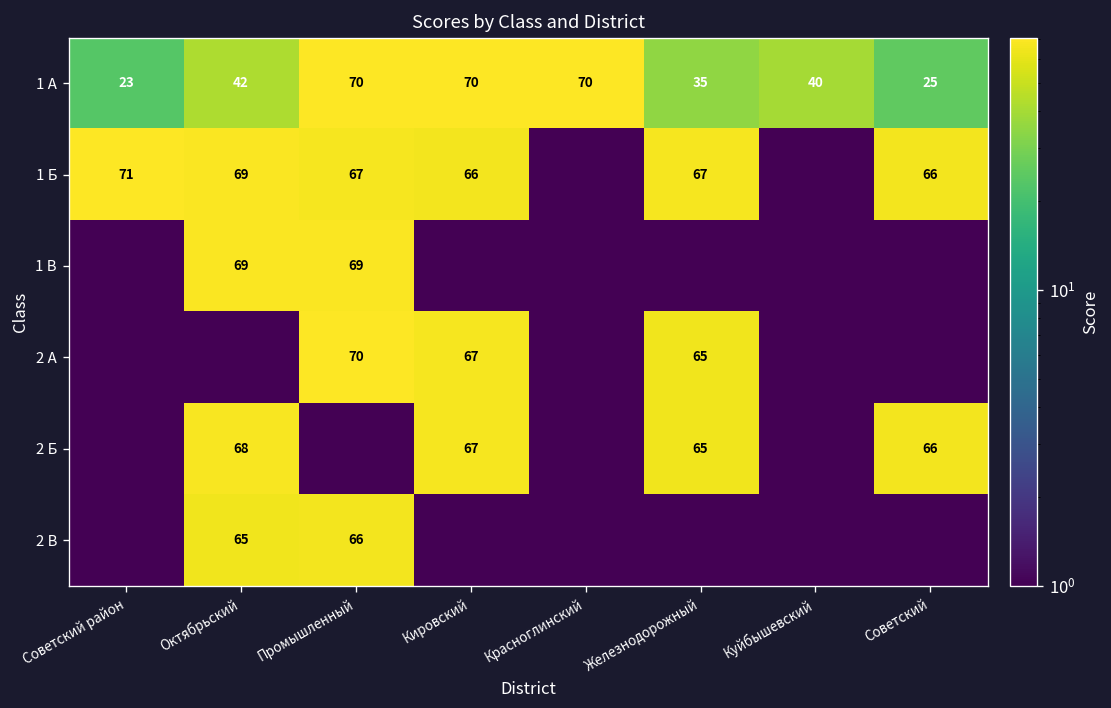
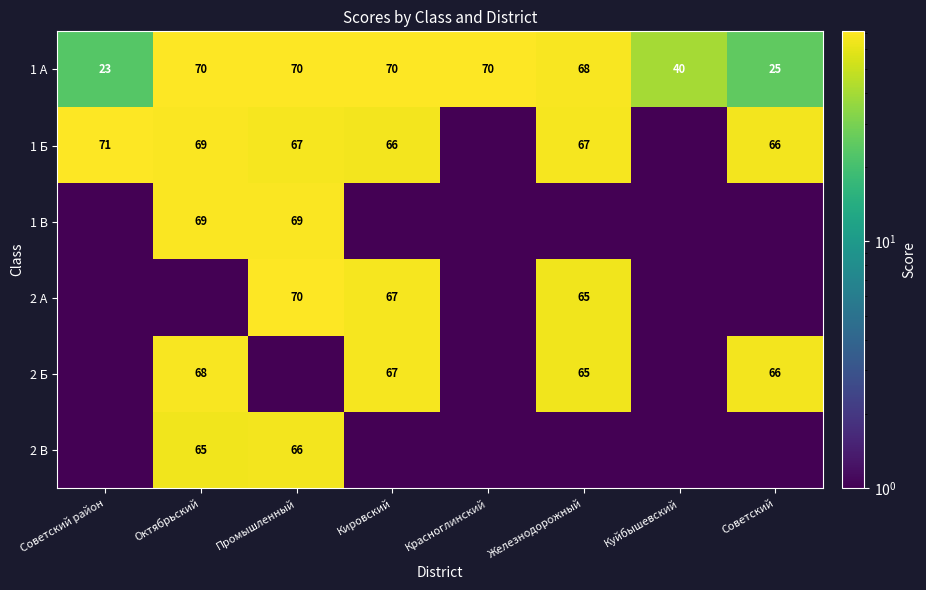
  {
    "1 А": {
      "Советский район": 23,
-     "Октябрьский": 42,
+     "Октябрьский": 70,
      "Промышленный": 70,
      "Кировский": 70,
      "Красноглинский": 70,
-     "Железнодорожный": 35,
+     "Железнодорожный": 68,
      "Куйбышевский": 40,
      "Советский": 25
    },
    "1 Б": {
      "Советский район": 71,
      "Октябрьский": 69,
      "Промышленный": 67,
      "Кировский": 66,
      "Железнодорожный": 67,
      "Советский": 66
    },
    "1 В": {
      "Октябрьский": 69,
      "Промышленный": 69
    },
    "2 А": {
      "Промышленный": 70,
      "Кировский": 67,
      "Железнодорожный": 65
    },
    "2 Б": {
      "Октябрьский": 68,
      "Кировский": 67,
      "Железнодорожный": 65,
      "Советский": 66
    },
    "2 В": {
      "Октябрьский": 65,
      "Промышленный": 66
    }
  }
